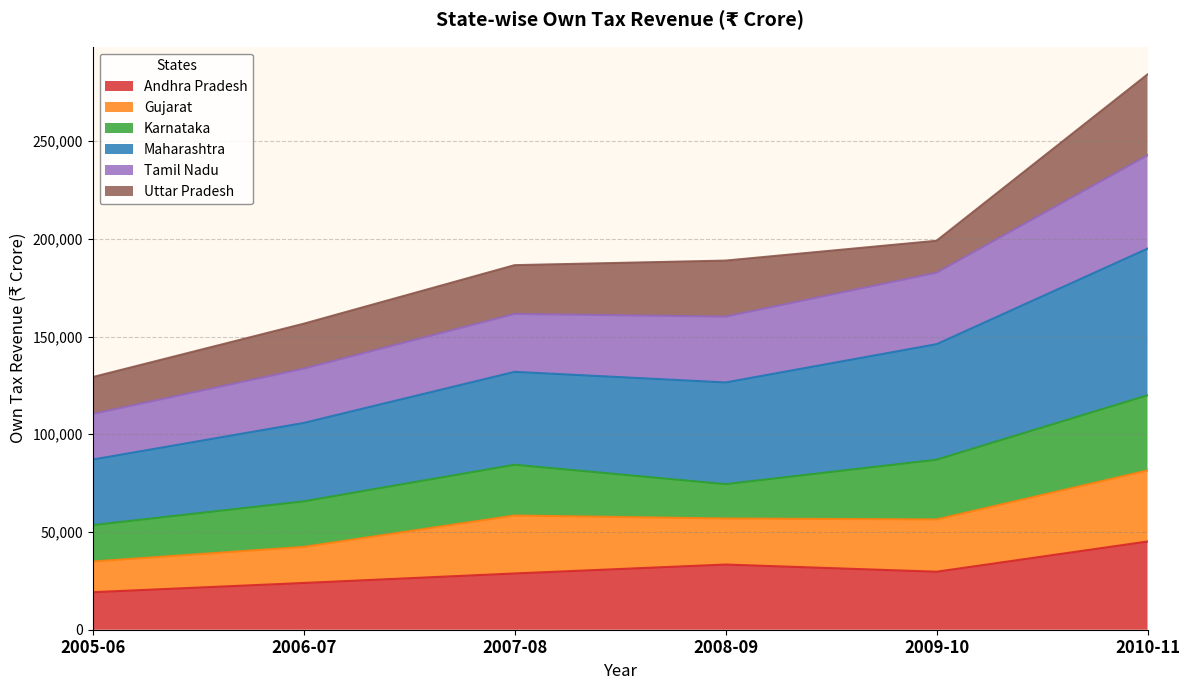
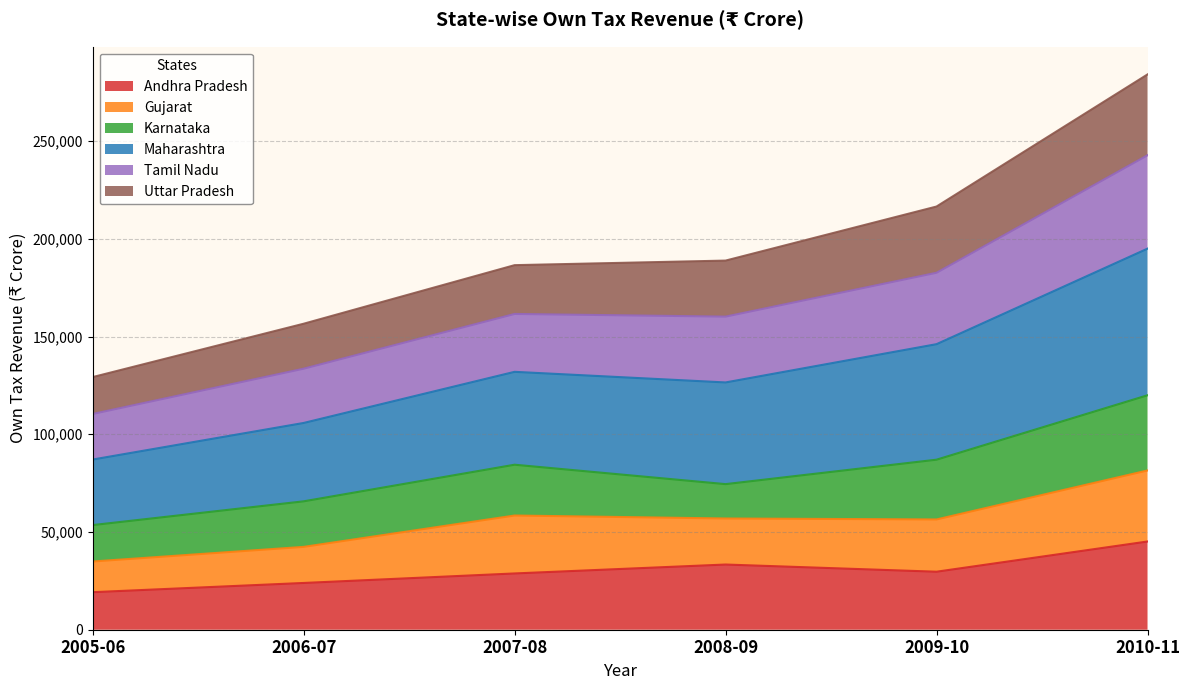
  {
    "Andhra Pradesh": {
      "2005-06": "19,000",
      "2006-07": "24,000",
      "2007-08": "29,000",
      "2008-09": "33,000",
      "2009-10": "30,000",
      "2010-11": "45,000"
    },
    "Gujarat": {
      "2005-06": "16,000",
      "2006-07": "18,000",
      "2007-08": "30,000",
      "2008-09": "24,000",
      "2009-10": "27,000",
      "2010-11": "36,000"
    },
    "Karnataka": {
      "2005-06": "19,000",
      "2006-07": "23,000",
      "2007-08": "26,000",
      "2008-09": "18,000",
      "2009-10": "31,000",
      "2010-11": "38,000"
    },
    "Maharashtra": {
      "2005-06": "34,000",
      "2006-07": "40,000",
      "2007-08": "48,000",
      "2008-09": "52,000",
      "2009-10": "59,000",
      "2010-11": "75,000"
    },
    "Tamil Nadu": {
      "2005-06": "23,000",
      "2006-07": "28,000",
      "2007-08": "30,000",
      "2008-09": "34,000",
      "2009-10": "37,000",
      "2010-11": "48,000"
    },
    "Uttar Pradesh": {
      "2005-06": "19,000",
      "2006-07": "23,000",
      "2007-08": "25,000",
      "2008-09": "29,000",
-     "2009-10": "16,000",
+     "2009-10": "34,000",
      "2010-11": "41,000"
    }
  }
